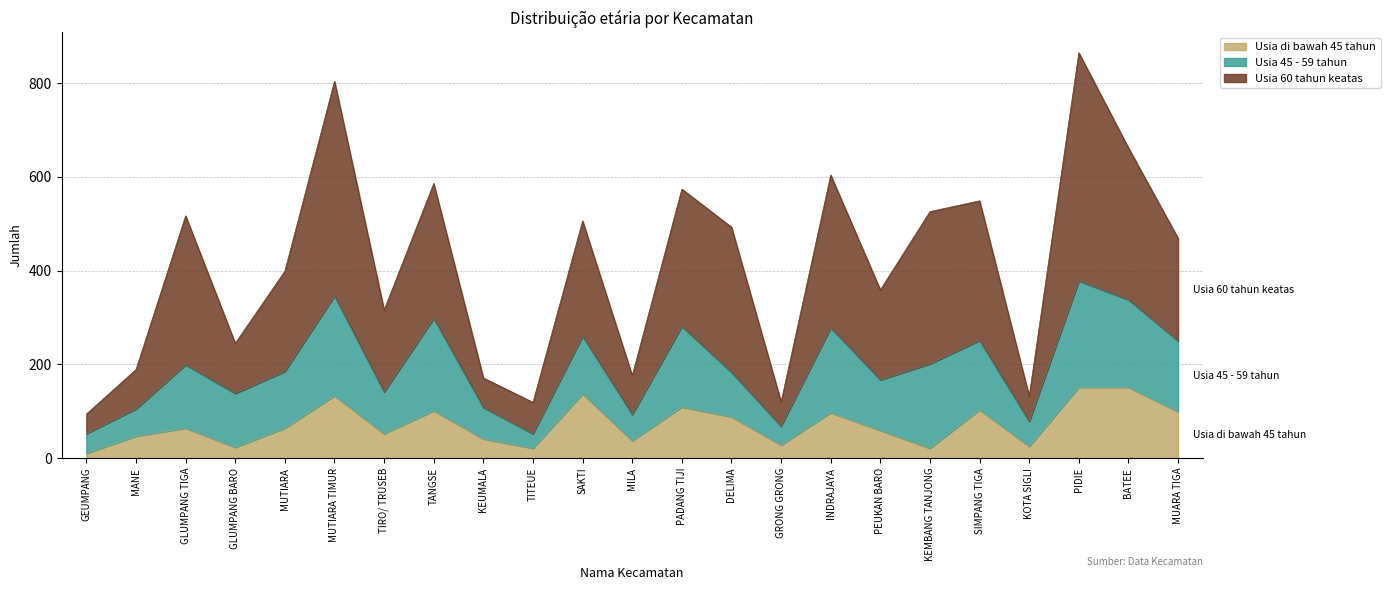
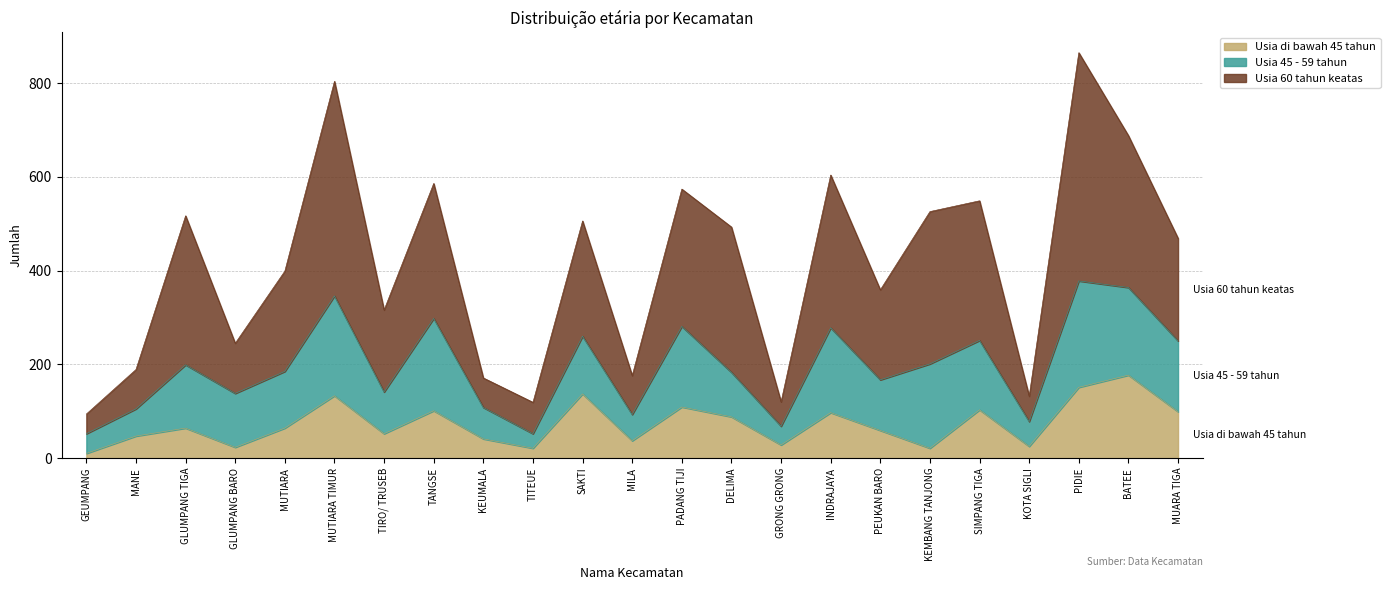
  {
    "Usia di bawah 45 tahun": {
      "GEUMPANG": 10,
      "MANE": 50,
      "GLUMPANG TIGA": 60,
      "GLUMPANG BARO": 20,
      "MUTIARA": 60,
      "MUTIARA TIMUR": 130,
      "TIRO/ TRUSEB": 50,
      "TANGSE": 100,
      "KEUMALA": 40,
      "TITEUE": 20,
      "SAKTI": 140,
      "MILA": 40,
      "PADANG TIJI": 110,
      "DELIMA": 90,
      "GRONG GRONG": 30,
      "INDRAJAYA": 100,
      "PEUKAN BARO": 60,
      "KEMBANG TANJONG": 20,
      "SIMPANG TIGA": 100,
      "KOTA SIGLI": 30,
      "PIDIE": 150,
-     "BATEE": 150
+     "BATEE": 180
    },
    "Usia 45 - 59 tahun": {
      "GEUMPANG": 40,
      "MANE": 60,
      "GLUMPANG TIGA": 140,
      "GLUMPANG BARO": 120,
      "MUTIARA": 120,
      "MUTIARA TIMUR": 210,
      "TIRO/ TRUSEB": 90,
      "TANGSE": 200,
      "KEUMALA": 70,
      "TITEUE": 30,
      "SAKTI": 120,
      "MILA": 60,
      "PADANG TIJI": 170,
      "DELIMA": 100,
      "GRONG GRONG": 40,
      "INDRAJAYA": 180,
      "PEUKAN BARO": 110,
      "KEMBANG TANJONG": 180,
      "SIMPANG TIGA": 150,
      "KOTA SIGLI": 50,
      "PIDIE": 230,
      "BATEE": 190,
      "MUARA TIGA": 150
    },
    "Usia 60 tahun keatas": {
      "GEUMPANG": 40,
      "MANE": 80,
      "GLUMPANG TIGA": 320,
      "GLUMPANG BARO": 110,
      "MUTIARA": 210,
      "MUTIARA TIMUR": 460,
      "TIRO/ TRUSEB": 180,
      "TANGSE": 290,
      "KEUMALA": 60,
      "TITEUE": 70,
      "SAKTI": 250,
      "MILA": 80,
      "PADANG TIJI": 290,
      "DELIMA": 310,
      "GRONG GRONG": 50,
      "INDRAJAYA": 330,
      "PEUKAN BARO": 190,
      "KEMBANG TANJONG": 330,
      "SIMPANG TIGA": 300,
      "KOTA SIGLI": 50,
      "PIDIE": 490,
      "BATEE": 320,
      "MUARA TIGA": 220
    }
  }
